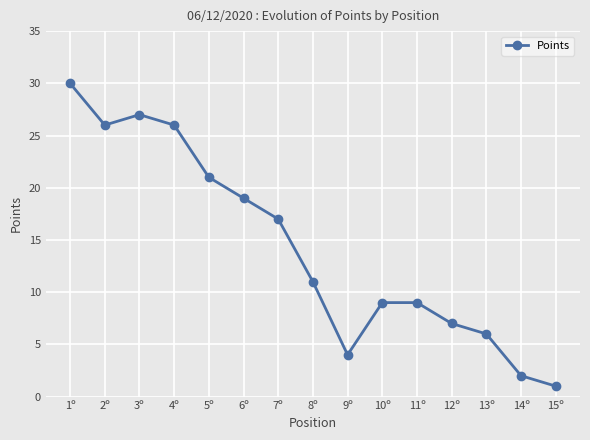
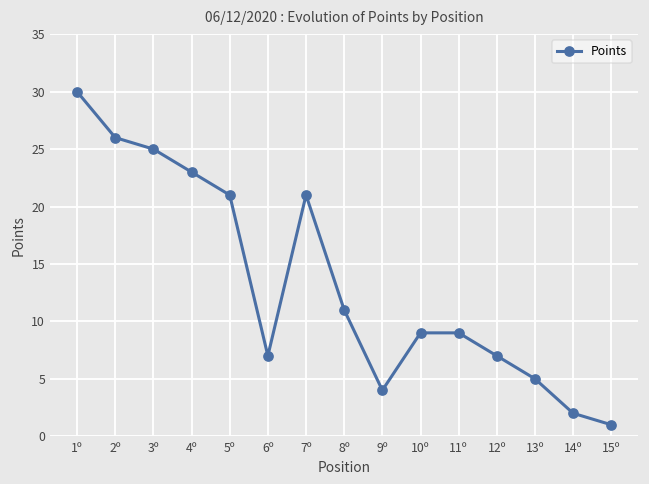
  {
    "1º": 30,
    "2º": 26,
-   "3º": 27,
-   "4º": 26,
+   "3º": 25,
+   "4º": 23,
    "5º": 21,
-   "6º": 19,
-   "7º": 17,
+   "6º": 7,
+   "7º": 21,
    "8º": 11,
    "9º": 4,
    "10º": 9,
    "11º": 9,
    "12º": 7,
-   "13º": 6,
+   "13º": 5,
    "14º": 2,
    "15º": 1
  }
